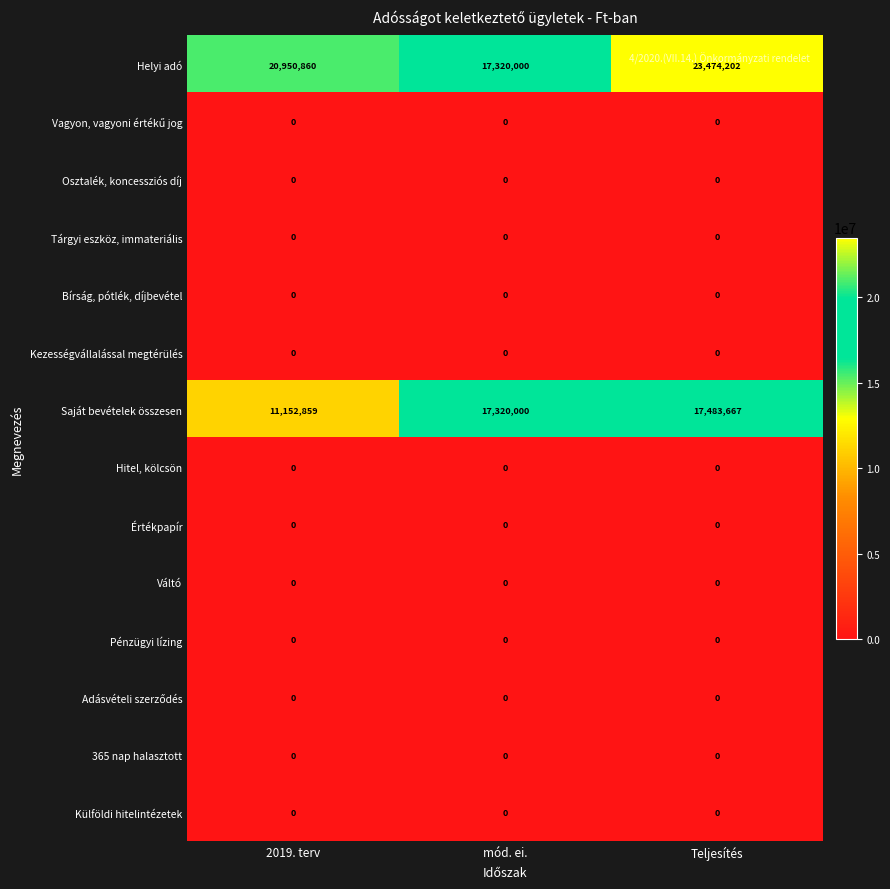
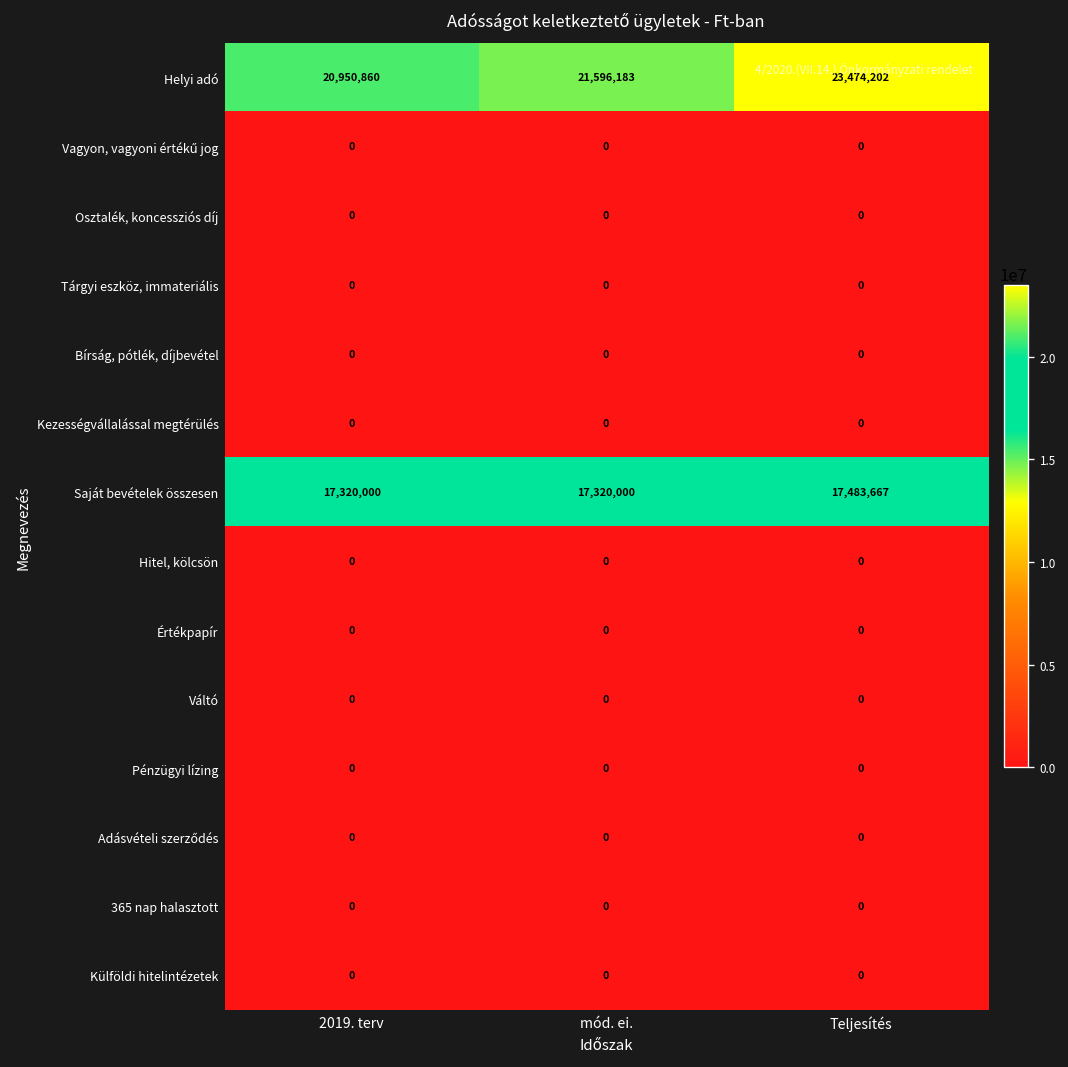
  {
    "Helyi adó": {
      "2019. terv": "20,950,860",
-     "mód. ei.": "17,320,000"
+     "mód. ei.": "21,596,183"
    },
    "Vagyon, vagyoni értékű jog": {
      "2019. terv": "0",
      "mód. ei.": "0",
      "Teljesítés": "0"
    },
    "Osztalék, koncessziós díj": {
      "2019. terv": "0",
      "mód. ei.": "0",
      "Teljesítés": "0"
    },
    "Tárgyi eszköz, immateriális": {
      "2019. terv": "0",
      "mód. ei.": "0",
      "Teljesítés": "0"
    },
    "Bírság, pótlék, díjbevétel": {
      "2019. terv": "0",
      "mód. ei.": "0",
      "Teljesítés": "0"
    },
    "Kezességvállalással megtérülés": {
      "2019. terv": "0",
      "mód. ei.": "0",
      "Teljesítés": "0"
    },
    "Saját bevételek összesen": {
-     "2019. terv": "11,152,859",
+     "2019. terv": "17,320,000",
      "mód. ei.": "17,320,000",
      "Teljesítés": "17,483,667"
    },
    "Hitel, kölcsön": {
      "2019. terv": "0",
      "mód. ei.": "0",
      "Teljesítés": "0"
    },
    "Értékpapír": {
      "2019. terv": "0",
      "mód. ei.": "0",
      "Teljesítés": "0"
    },
    "Váltó": {
      "2019. terv": "0",
      "mód. ei.": "0",
      "Teljesítés": "0"
    },
    "Pénzügyi lízing": {
      "2019. terv": "0",
      "mód. ei.": "0",
      "Teljesítés": "0"
    },
    "Adásvételi szerződés": {
      "2019. terv": "0",
      "mód. ei.": "0",
      "Teljesítés": "0"
    },
    "365 nap halasztott": {
      "2019. terv": "0",
      "mód. ei.": "0",
      "Teljesítés": "0"
    },
    "Külföldi hitelintézetek": {
      "2019. terv": "0",
      "mód. ei.": "0",
      "Teljesítés": "0"
    }
  }
